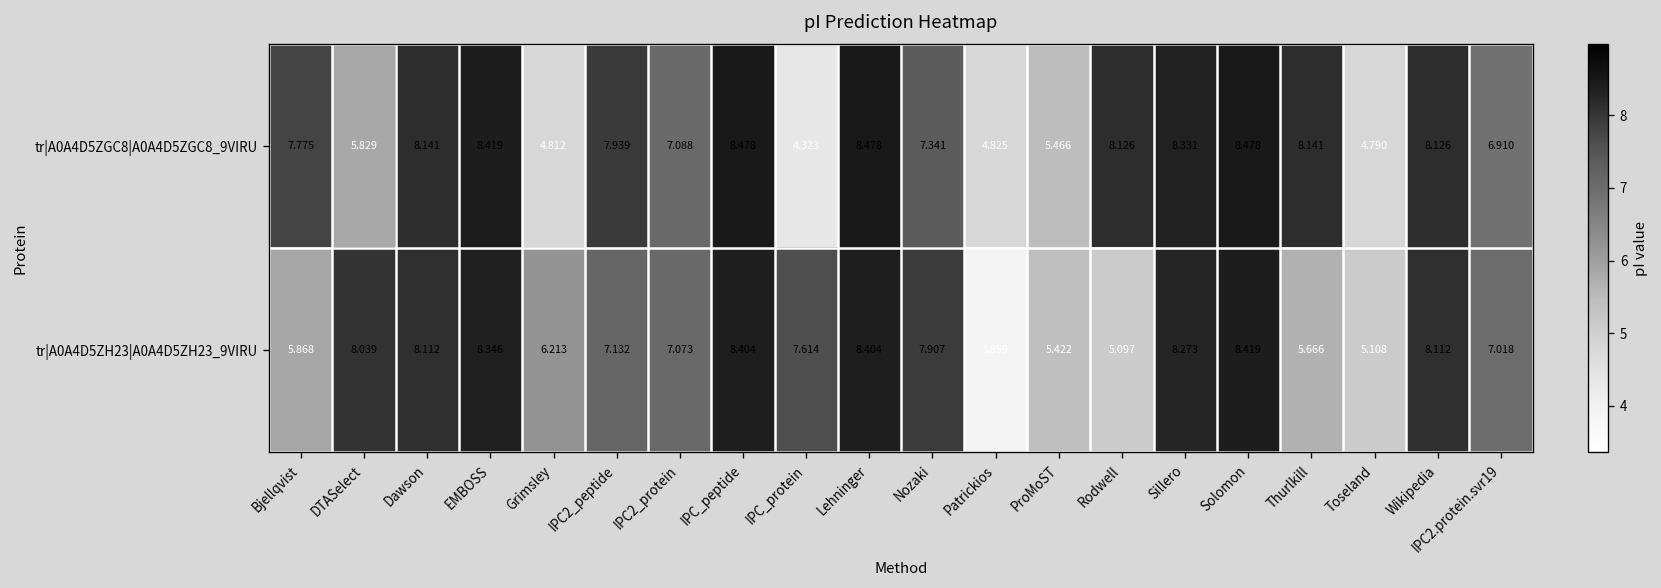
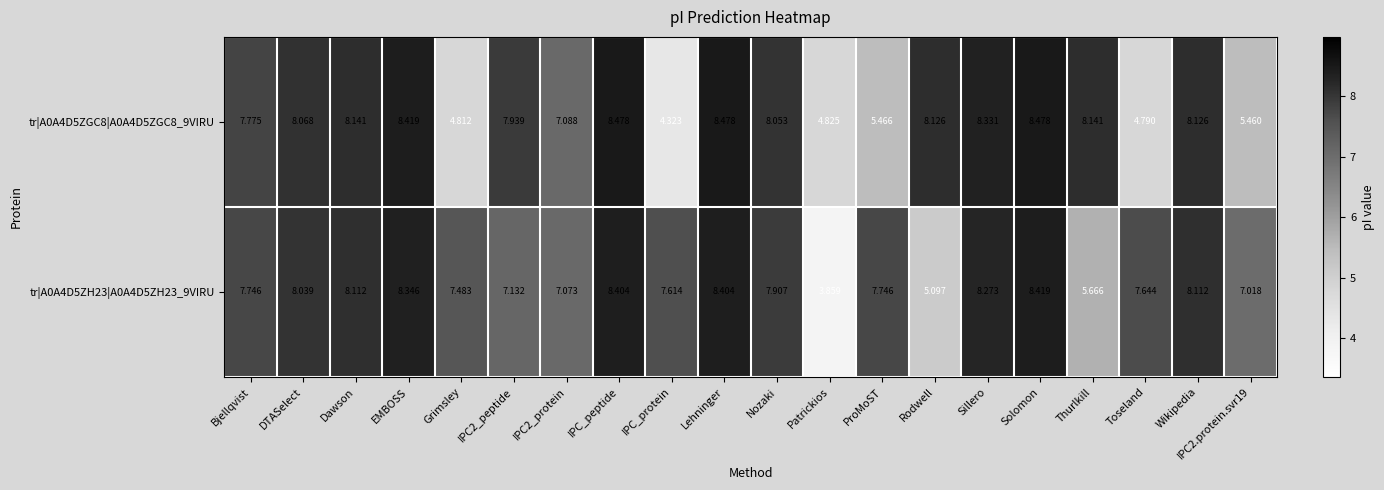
  {
    "tr|A0A4D5ZGC8|A0A4D5ZGC8_9VIRU": {
      "Bjellqvist": 7.775,
-     "DTASelect": 5.829,
+     "DTASelect": 8.068,
      "IPC2_peptide": 7.939,
      "IPC2_protein": 7.088,
-     "Nozaki": 7.341,
+     "Nozaki": 8.053,
      "ProMoST": 5.466,
-     "IPC2.protein.svr19": 6.910
+     "IPC2.protein.svr19": 5.460
    },
    "tr|A0A4D5ZH23|A0A4D5ZH23_9VIRU": {
-     "Bjellqvist": 5.868,
+     "Bjellqvist": 7.746,
      "DTASelect": 8.039,
-     "Grimsley": 6.213,
+     "Grimsley": 7.483,
      "IPC2_peptide": 7.132,
      "IPC2_protein": 7.073,
      "IPC_protein": 7.614,
      "Nozaki": 7.907,
-     "ProMoST": 5.422,
+     "ProMoST": 7.746,
      "Rodwell": 5.097,
      "Thurlkill": 5.666,
-     "Toseland": 5.108,
+     "Toseland": 7.644,
      "IPC2.protein.svr19": 7.018
    }
  }
